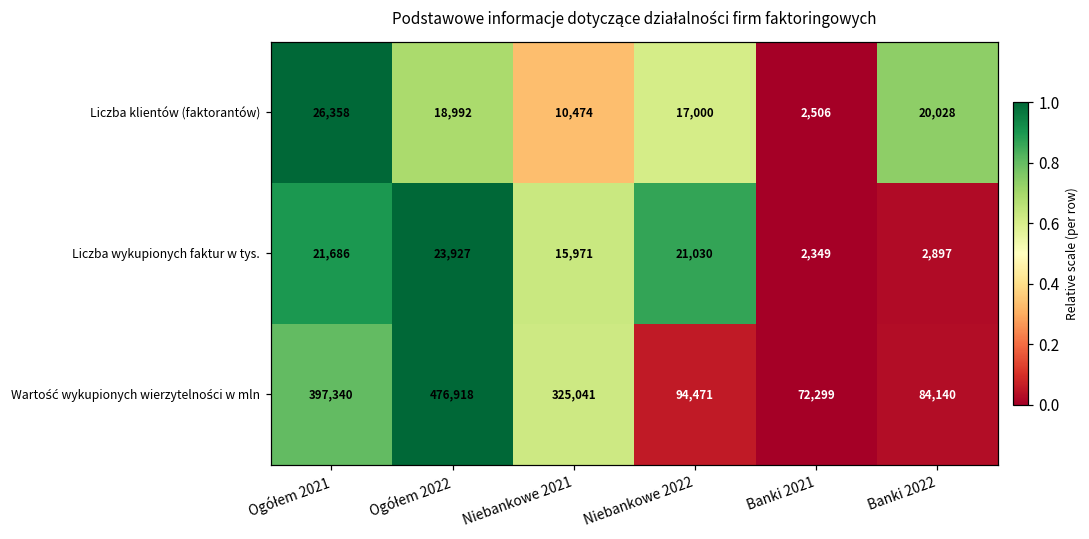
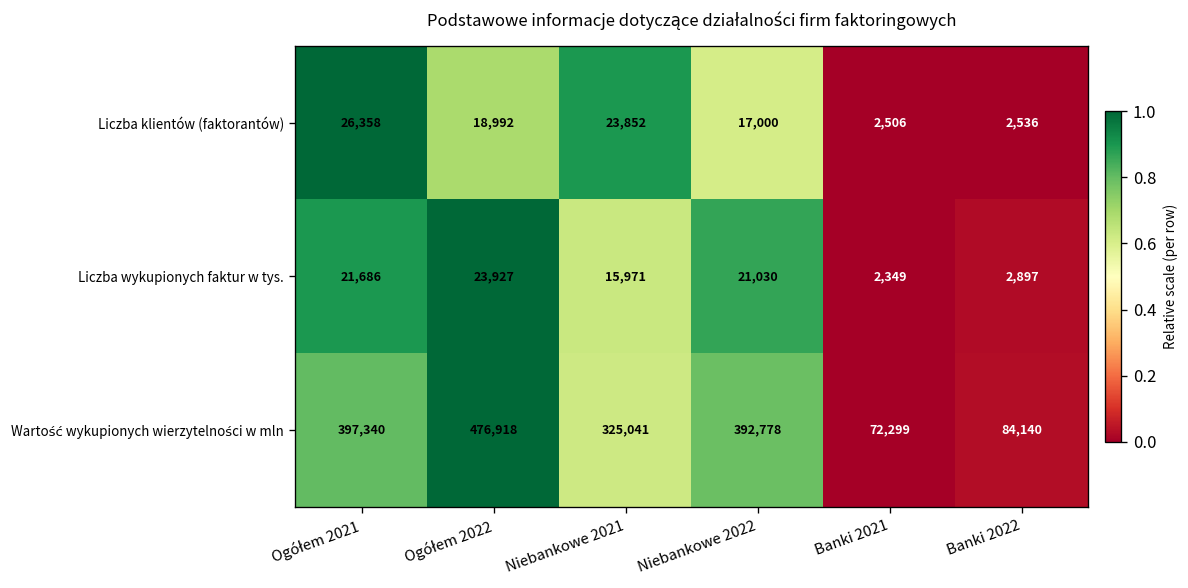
  {
    "Liczba klientów (faktorantów)": {
      "Ogółem 2021": "26,358",
      "Ogółem 2022": "18,992",
-     "Niebankowe 2021": "10,474",
+     "Niebankowe 2021": "23,852",
      "Niebankowe 2022": "17,000",
      "Banki 2021": "2,506",
-     "Banki 2022": "20,028"
+     "Banki 2022": "2,536"
    },
    "Liczba wykupionych faktur w tys.": {
      "Ogółem 2021": "21,686",
      "Ogółem 2022": "23,927",
      "Niebankowe 2021": "15,971",
      "Niebankowe 2022": "21,030",
      "Banki 2021": "2,349",
      "Banki 2022": "2,897"
    },
    "Wartość wykupionych wierzytelności w mln": {
      "Ogółem 2021": "397,340",
      "Ogółem 2022": "476,918",
      "Niebankowe 2021": "325,041",
-     "Niebankowe 2022": "94,471",
+     "Niebankowe 2022": "392,778",
      "Banki 2021": "72,299",
      "Banki 2022": "84,140"
    }
  }
